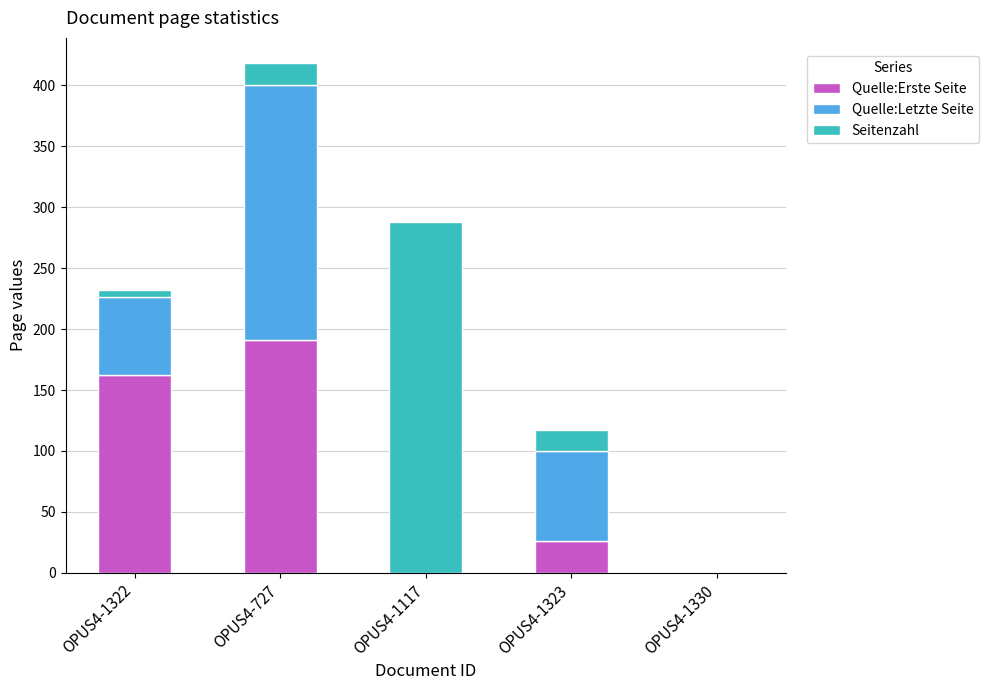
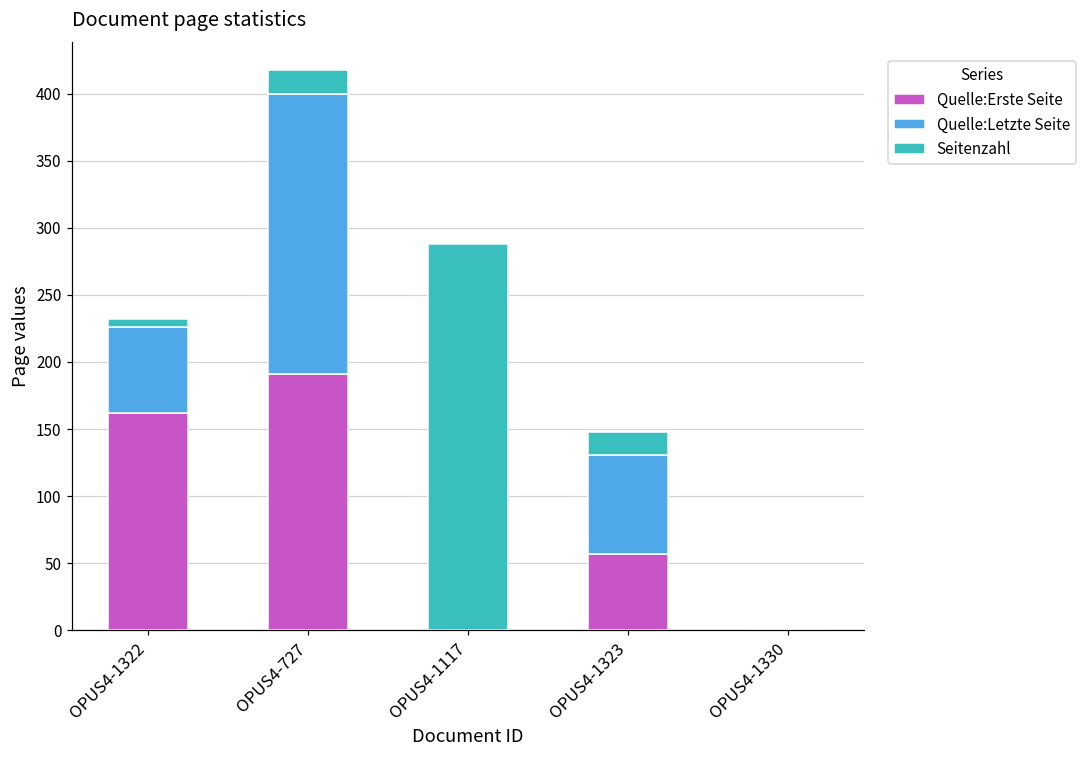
  {
    "Quelle:Erste Seite": {
      "OPUS4-1322": 162,
      "OPUS4-727": 191,
      "OPUS4-1117": 0,
-     "OPUS4-1323": 26,
+     "OPUS4-1323": 57,
      "OPUS4-1330": 0
    }
  }
